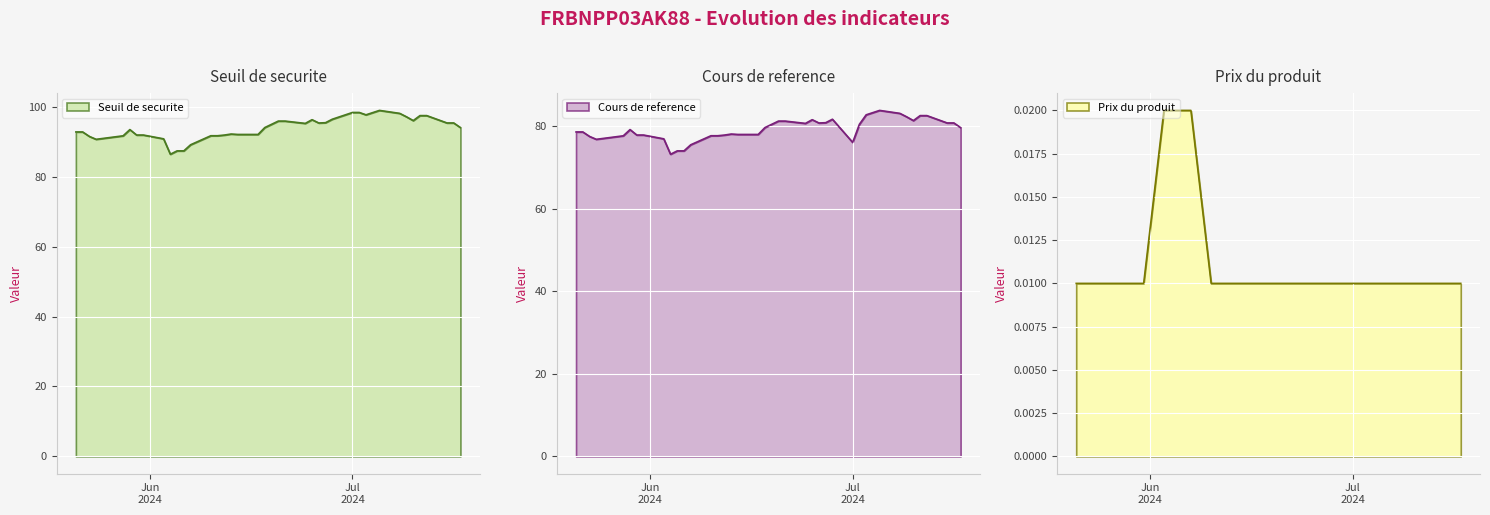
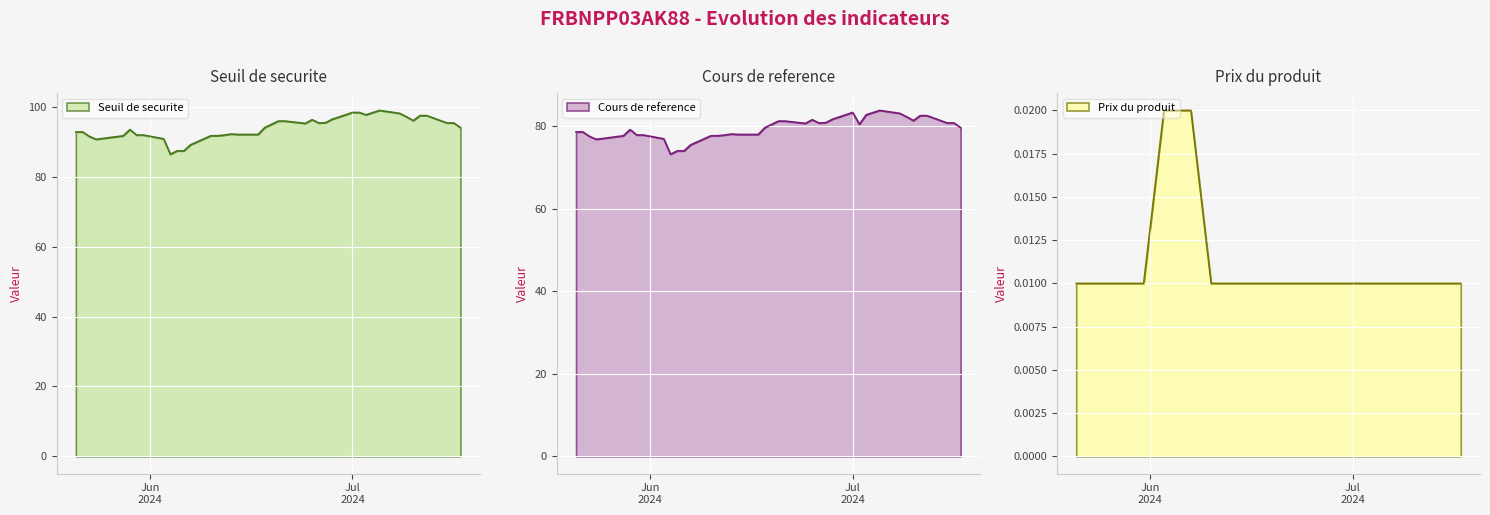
  {
    "Seuil de securite": {
      "Jul 2024": 98
    },
    "Cours de reference": {
-     "Jul 2024": 76
+     "Jul 2024": 83
    },
    "Prix du produit": {
      "Jul 2024": 0.0100
    }
  }
